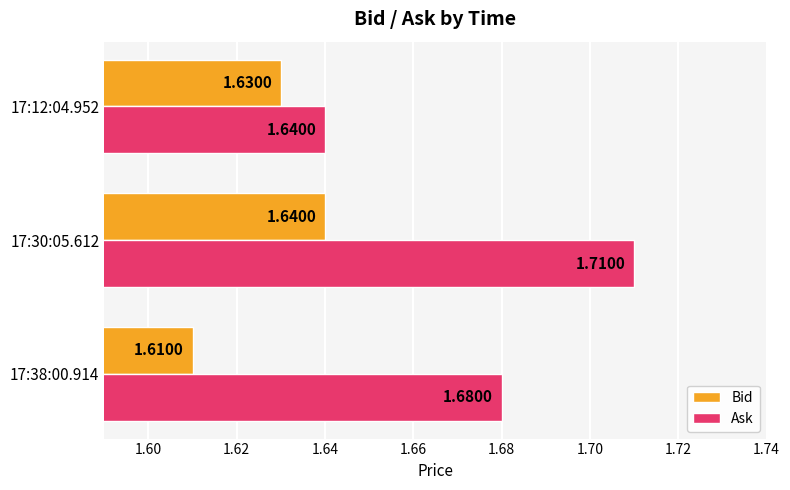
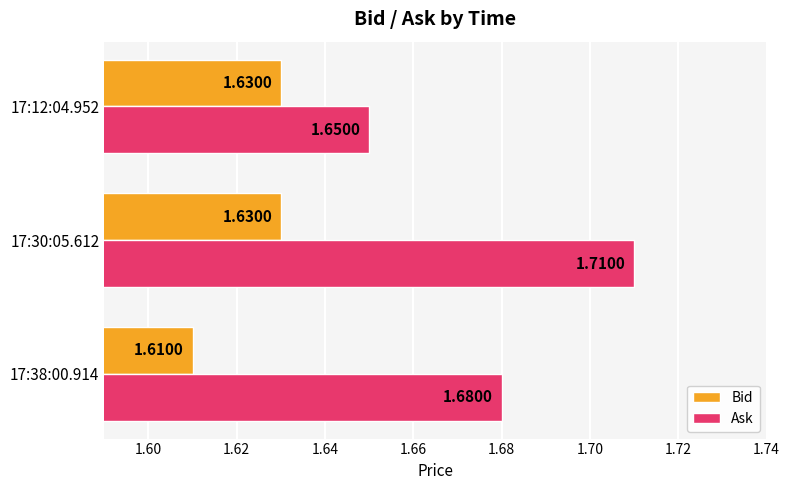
  {
    "Bid": {
      "17:12:04.952": 1.6300,
-     "17:30:05.612": 1.6400,
+     "17:30:05.612": 1.6300,
      "17:38:00.914": 1.6100
    },
    "Ask": {
-     "17:12:04.952": 1.6400,
+     "17:12:04.952": 1.6500,
      "17:30:05.612": 1.7100,
      "17:38:00.914": 1.6800
    }
  }
